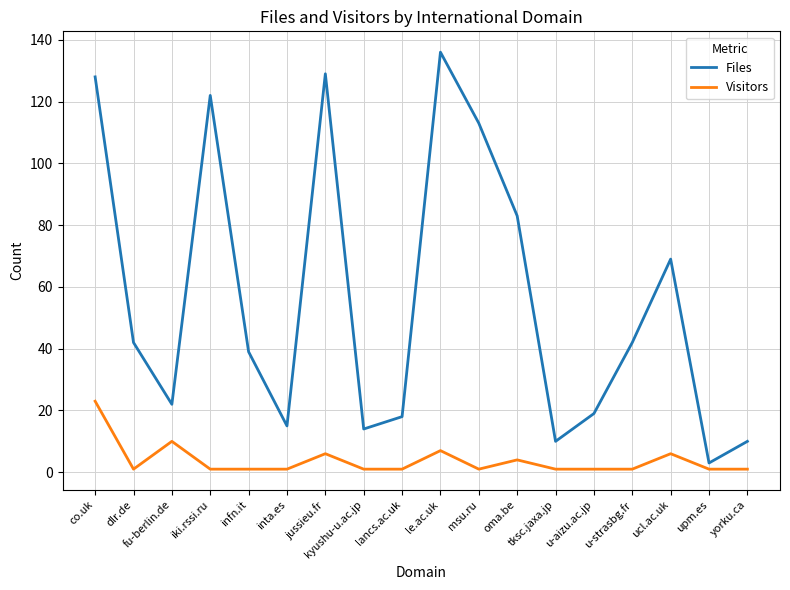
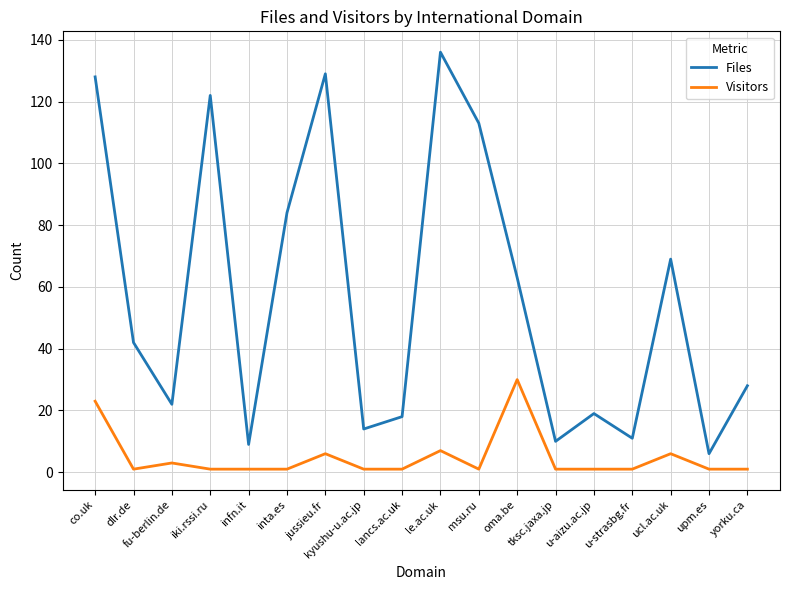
  {
    "Files": {
      "co.uk": 128,
      "dlr.de": 42,
      "fu-berlin.de": 22,
      "iki.rssi.ru": 122,
-     "infn.it": 39,
-     "inta.es": 15,
+     "infn.it": 9,
+     "inta.es": 84,
      "jussieu.fr": 129,
      "kyushu-u.ac.jp": 14,
      "lancs.ac.uk": 18,
      "le.ac.uk": 136,
      "msu.ru": 113,
-     "oma.be": 83,
+     "oma.be": 63,
      "tksc.jaxa.jp": 10,
      "u-aizu.ac.jp": 19,
-     "u-strasbg.fr": 42,
+     "u-strasbg.fr": 11,
      "ucl.ac.uk": 69,
-     "upm.es": 3,
-     "yorku.ca": 10
+     "upm.es": 6,
+     "yorku.ca": 28
    },
    "Visitors": {
      "co.uk": 23,
      "dlr.de": 1,
-     "fu-berlin.de": 10,
+     "fu-berlin.de": 3,
      "iki.rssi.ru": 1,
      "infn.it": 1,
      "inta.es": 1,
      "jussieu.fr": 6,
      "kyushu-u.ac.jp": 1,
      "lancs.ac.uk": 1,
      "le.ac.uk": 7,
      "msu.ru": 1,
-     "oma.be": 4,
+     "oma.be": 30,
      "tksc.jaxa.jp": 1,
      "u-aizu.ac.jp": 1,
      "u-strasbg.fr": 1,
      "ucl.ac.uk": 6,
      "upm.es": 1,
      "yorku.ca": 1
    }
  }
